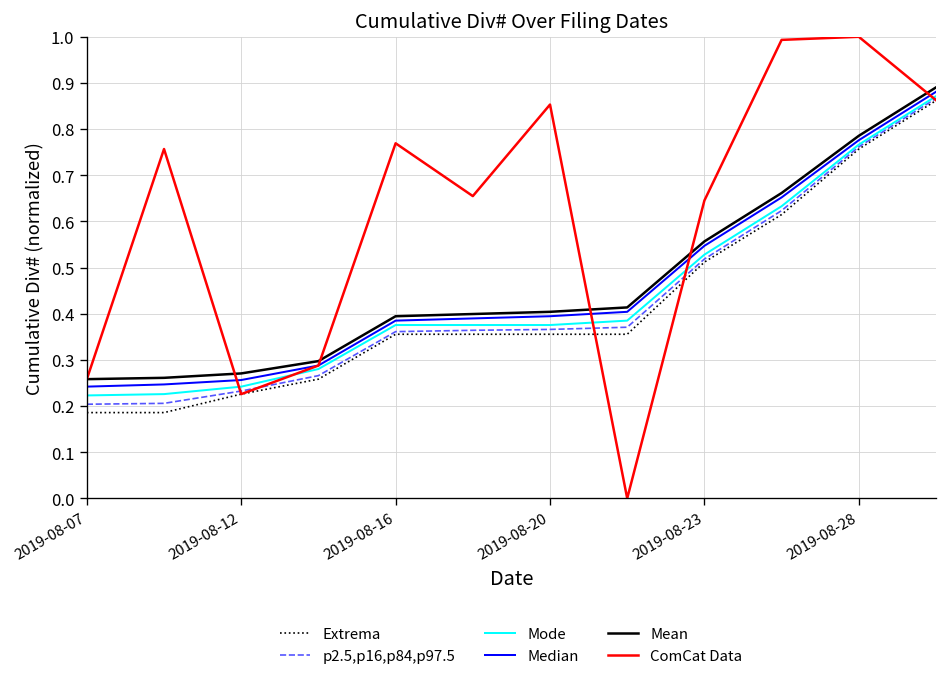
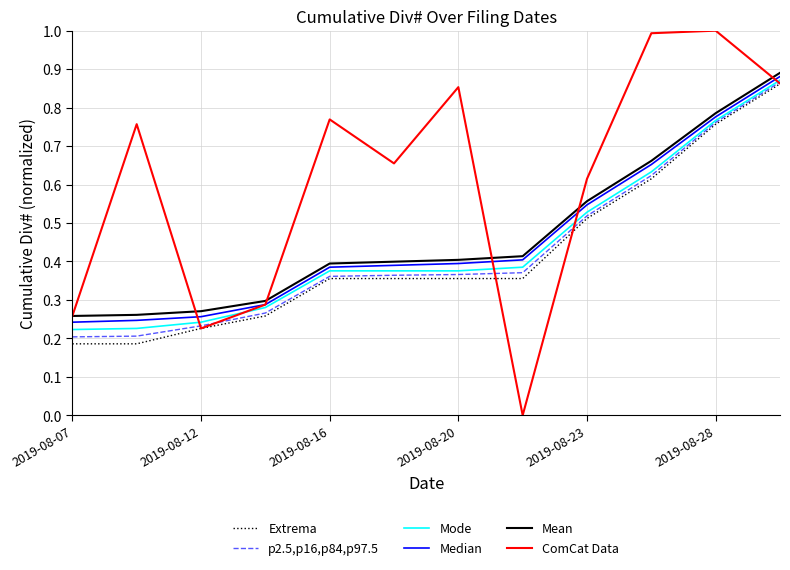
  {
    "p2.5,p16,p84,p97.5": {
      "2019-08-07": 0.20,
      "2019-08-12": 0.23,
      "2019-08-20": 0.37,
      "2019-08-23": 0.52
    },
    "Mode": {
      "2019-08-07": 0.22,
      "2019-08-12": 0.24,
      "2019-08-16": 0.38,
      "2019-08-20": 0.38,
      "2019-08-23": 0.53
    },
    "Median": {
      "2019-08-07": 0.24,
      "2019-08-12": 0.26,
      "2019-08-16": 0.39,
      "2019-08-20": 0.39,
      "2019-08-23": 0.55,
      "2019-08-28": 0.78
    },
    "ComCat Data": {
      "2019-08-16": 0.77,
      "2019-08-20": 0.85,
-     "2019-08-23": 0.65,
+     "2019-08-23": 0.61,
      "2019-08-28": 1.00
    }
  }
